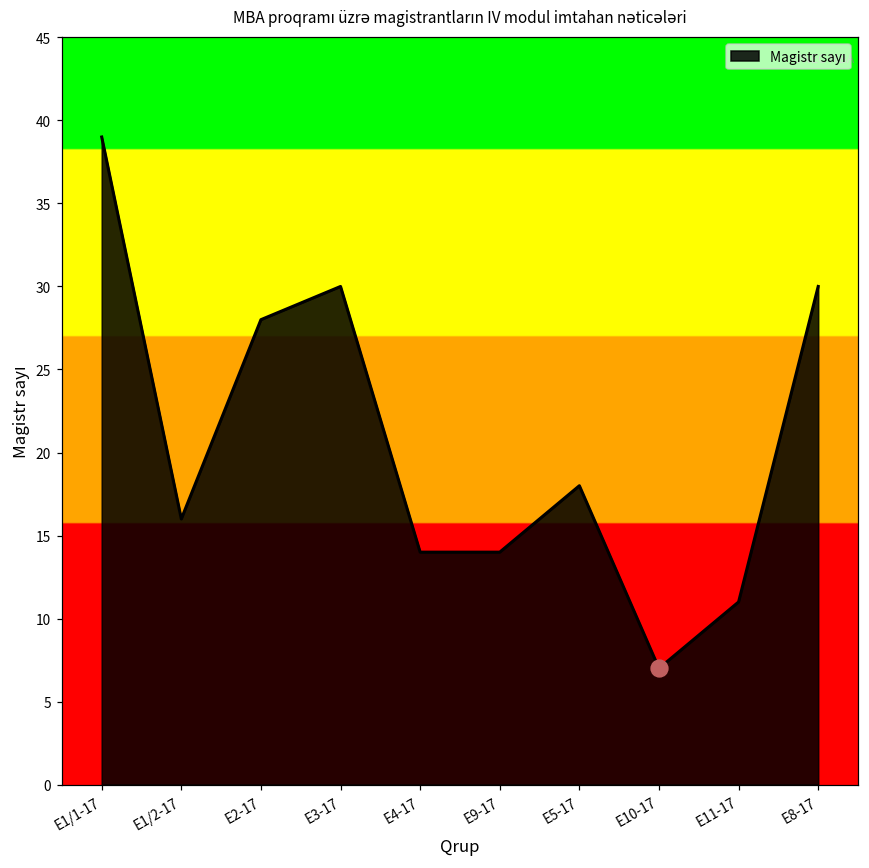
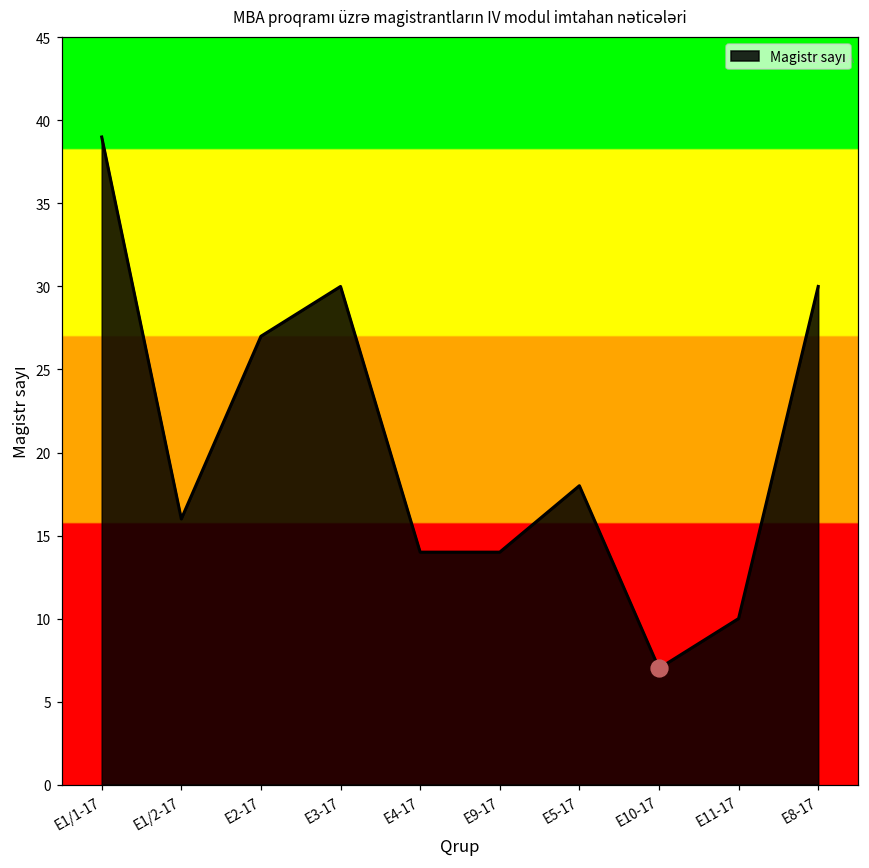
  {
    "Magistr sayı": {
      "E1/1-17": 39,
      "E1/2-17": 16,
-     "E2-17": 28,
+     "E2-17": 27,
      "E3-17": 30,
      "E4-17": 14,
      "E9-17": 14,
      "E5-17": 18,
-     "E11-17": 11,
+     "E11-17": 10,
      "E8-17": 30
    }
  }
